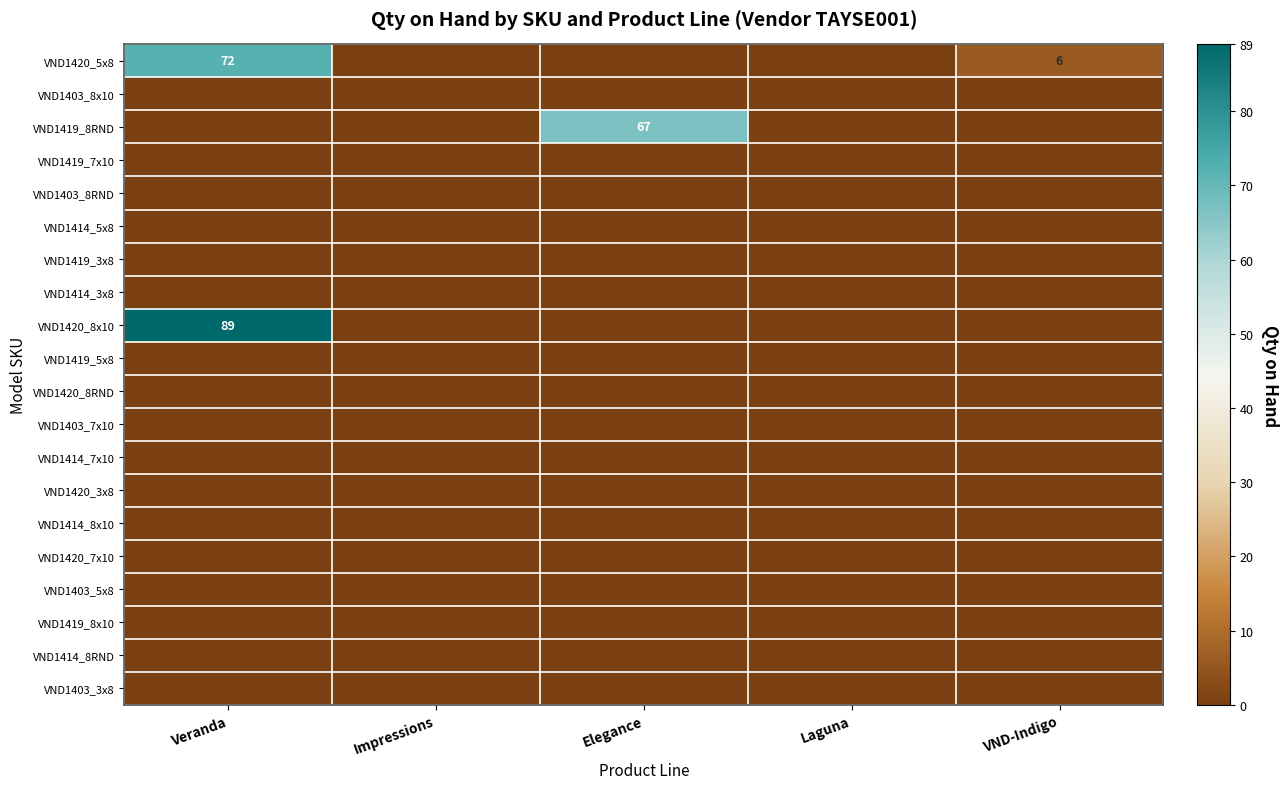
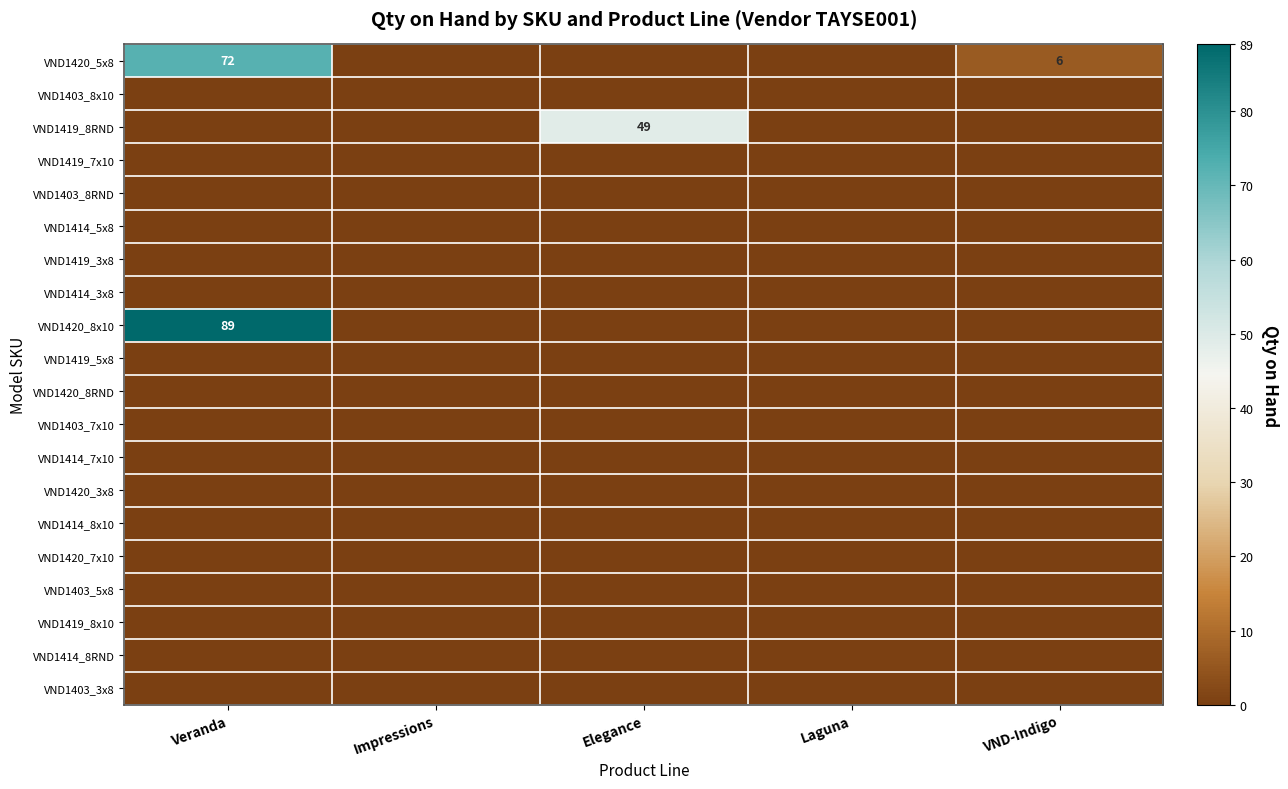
  {
    "VND1420_5x8": {
      "Veranda": 72,
      "VND-Indigo": 6
    },
    "VND1419_8RND": {
-     "Elegance": 67
+     "Elegance": 49
    },
    "VND1420_8x10": {
      "Veranda": 89
    }
  }
